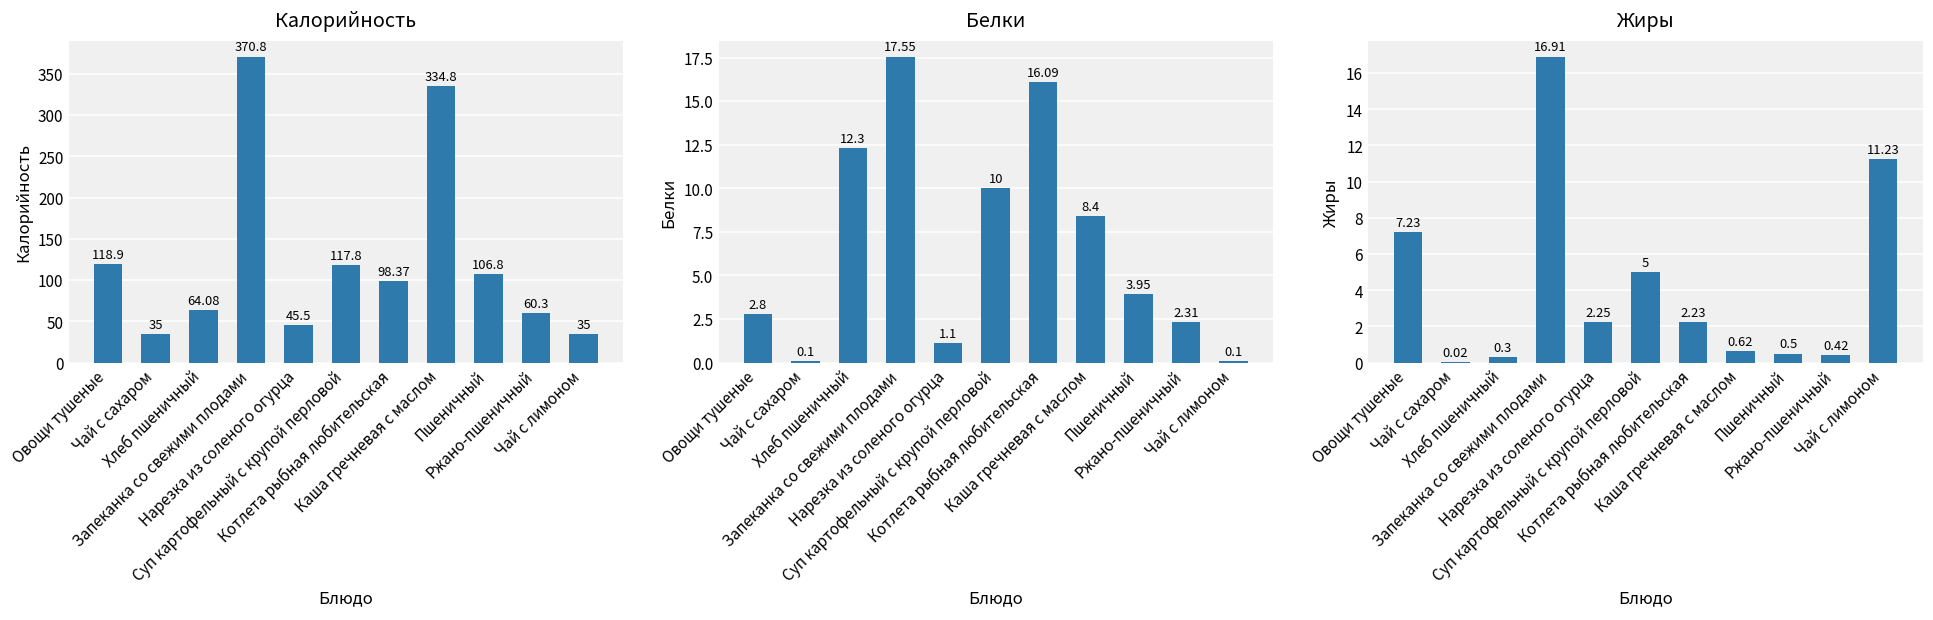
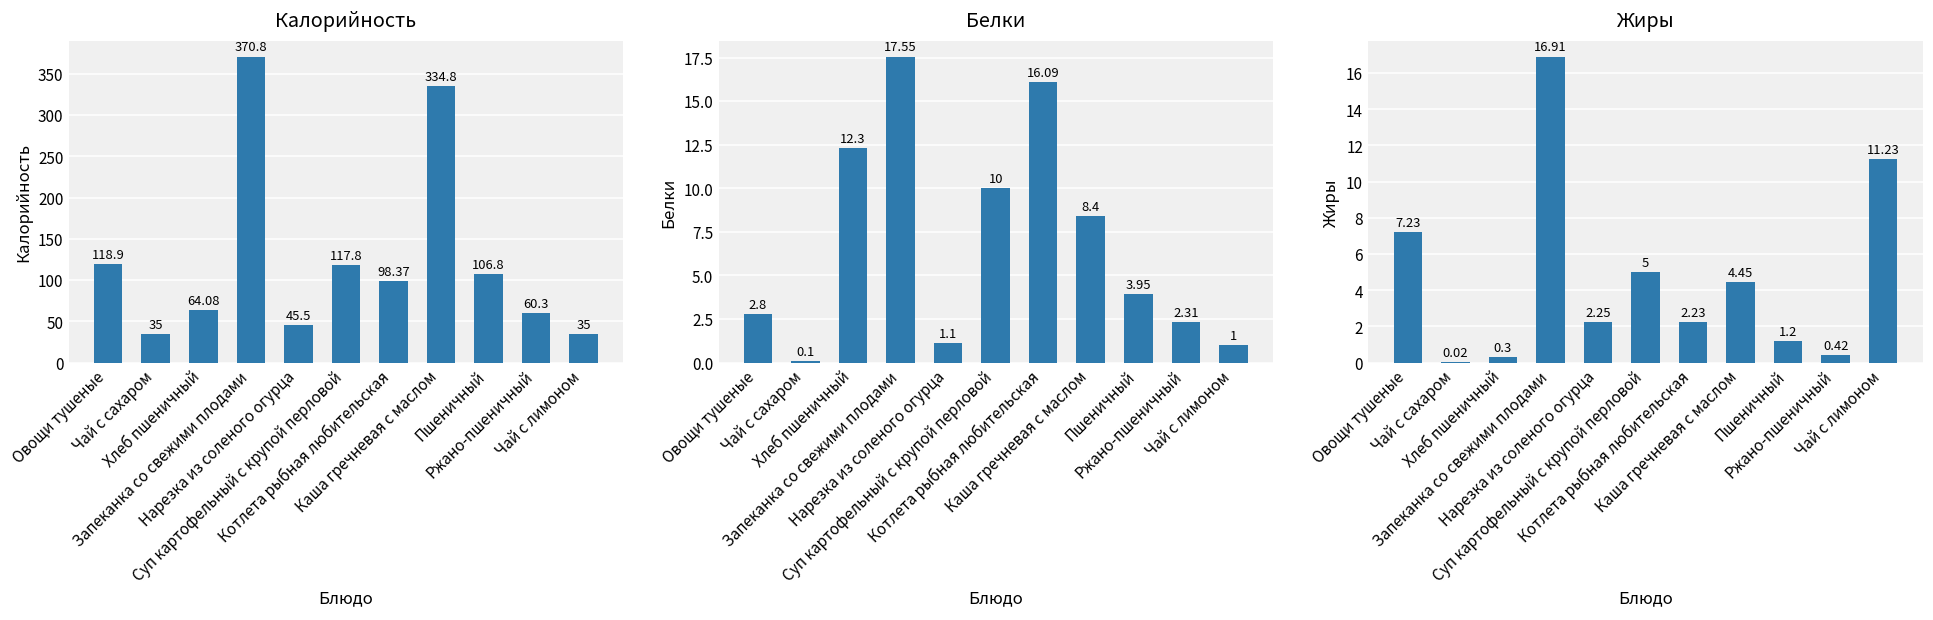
  {
    "Калорийность": {
      "Овощи тушеные": 118.9,
      "Чай с сахаром": 35,
      "Хлеб пшеничный": 64.08,
      "Запеканка со свежими плодами": 370.8,
      "Нарезка из соленого огурца": 45.5,
      "Суп картофельный с крупой перловой": 117.8,
      "Котлета рыбная любительская": 98.37,
      "Каша гречневая с маслом": 334.8,
      "Пшеничный": 106.8,
      "Ржано-пшеничный": 60.3,
      "Чай с лимоном": 35
    },
    "Белки": {
      "Овощи тушеные": 2.8,
      "Чай с сахаром": 0.1,
      "Хлеб пшеничный": 12.3,
      "Запеканка со свежими плодами": 17.55,
      "Нарезка из соленого огурца": 1.1,
      "Суп картофельный с крупой перловой": 10,
      "Котлета рыбная любительская": 16.09,
      "Каша гречневая с маслом": 8.4,
      "Пшеничный": 3.95,
      "Ржано-пшеничный": 2.31,
-     "Чай с лимоном": 0.1
+     "Чай с лимоном": 1
    },
    "Жиры": {
      "Овощи тушеные": 7.23,
      "Чай с сахаром": 0.02,
      "Хлеб пшеничный": 0.3,
      "Запеканка со свежими плодами": 16.91,
      "Нарезка из соленого огурца": 2.25,
      "Суп картофельный с крупой перловой": 5,
      "Котлета рыбная любительская": 2.23,
-     "Каша гречневая с маслом": 0.62,
-     "Пшеничный": 0.5,
+     "Каша гречневая с маслом": 4.45,
+     "Пшеничный": 1.2,
      "Ржано-пшеничный": 0.42,
      "Чай с лимоном": 11.23
    }
  }
